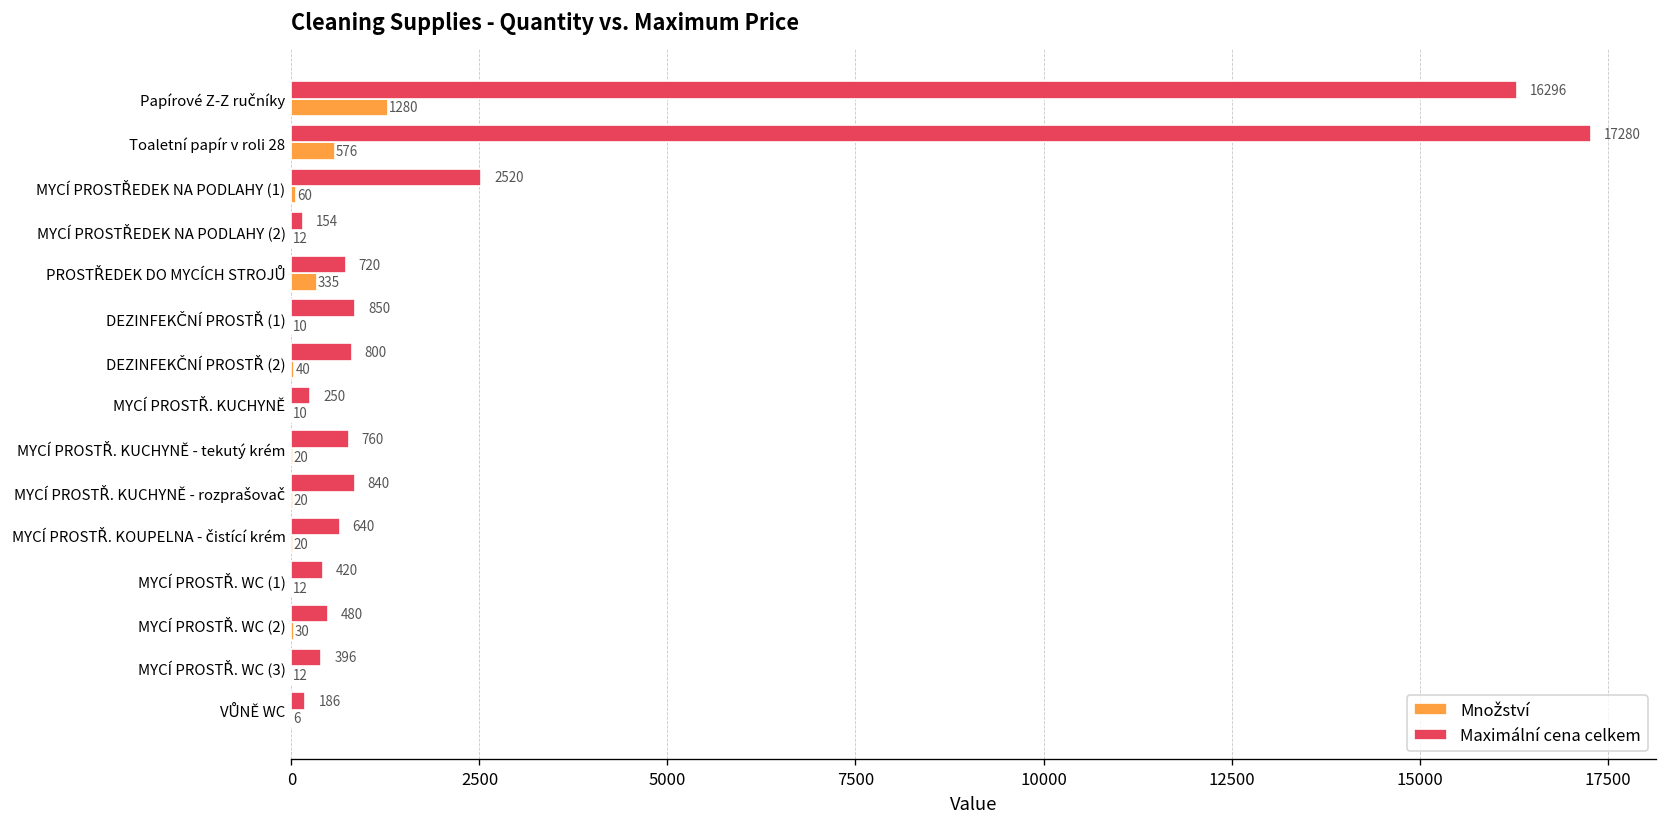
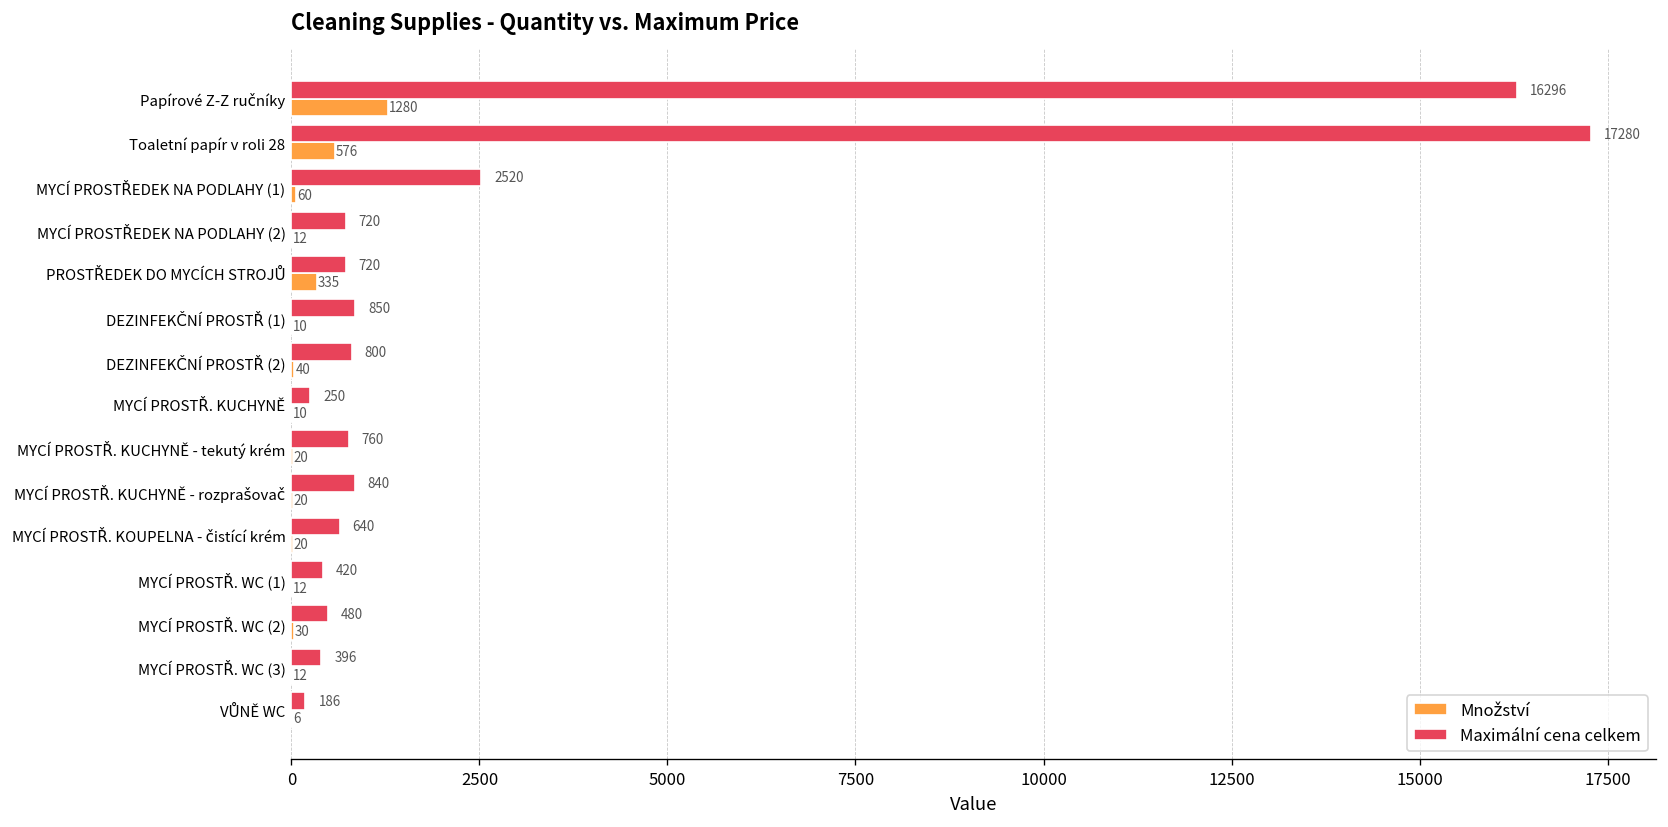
  {
    "Množství": {
      "Papírové Z-Z ručníky": 1280,
      "Toaletní papír v roli 28": 576,
      "MYCÍ PROSTŘEDEK NA PODLAHY (1)": 60,
      "MYCÍ PROSTŘEDEK NA PODLAHY (2)": 12,
      "PROSTŘEDEK DO MYCÍCH STROJŮ": 335,
      "DEZINFEKČNÍ PROSTŘ (1)": 10,
      "DEZINFEKČNÍ PROSTŘ (2)": 40,
      "MYCÍ PROSTŘ. KUCHYNĚ": 10,
      "MYCÍ PROSTŘ. KUCHYNĚ - tekutý krém": 20,
      "MYCÍ PROSTŘ. KUCHYNĚ - rozprašovač": 20,
      "MYCÍ PROSTŘ. KOUPELNA - čistící krém": 20,
      "MYCÍ PROSTŘ. WC (1)": 12,
      "MYCÍ PROSTŘ. WC (2)": 30,
      "MYCÍ PROSTŘ. WC (3)": 12,
      "VŮNĚ WC": 6
    },
    "Maximální cena celkem": {
      "Papírové Z-Z ručníky": 16296,
      "Toaletní papír v roli 28": 17280,
      "MYCÍ PROSTŘEDEK NA PODLAHY (1)": 2520,
-     "MYCÍ PROSTŘEDEK NA PODLAHY (2)": 154,
+     "MYCÍ PROSTŘEDEK NA PODLAHY (2)": 720,
      "PROSTŘEDEK DO MYCÍCH STROJŮ": 720,
      "DEZINFEKČNÍ PROSTŘ (1)": 850,
      "DEZINFEKČNÍ PROSTŘ (2)": 800,
      "MYCÍ PROSTŘ. KUCHYNĚ": 250,
      "MYCÍ PROSTŘ. KUCHYNĚ - tekutý krém": 760,
      "MYCÍ PROSTŘ. KUCHYNĚ - rozprašovač": 840,
      "MYCÍ PROSTŘ. KOUPELNA - čistící krém": 640,
      "MYCÍ PROSTŘ. WC (1)": 420,
      "MYCÍ PROSTŘ. WC (2)": 480,
      "MYCÍ PROSTŘ. WC (3)": 396,
      "VŮNĚ WC": 186
    }
  }
